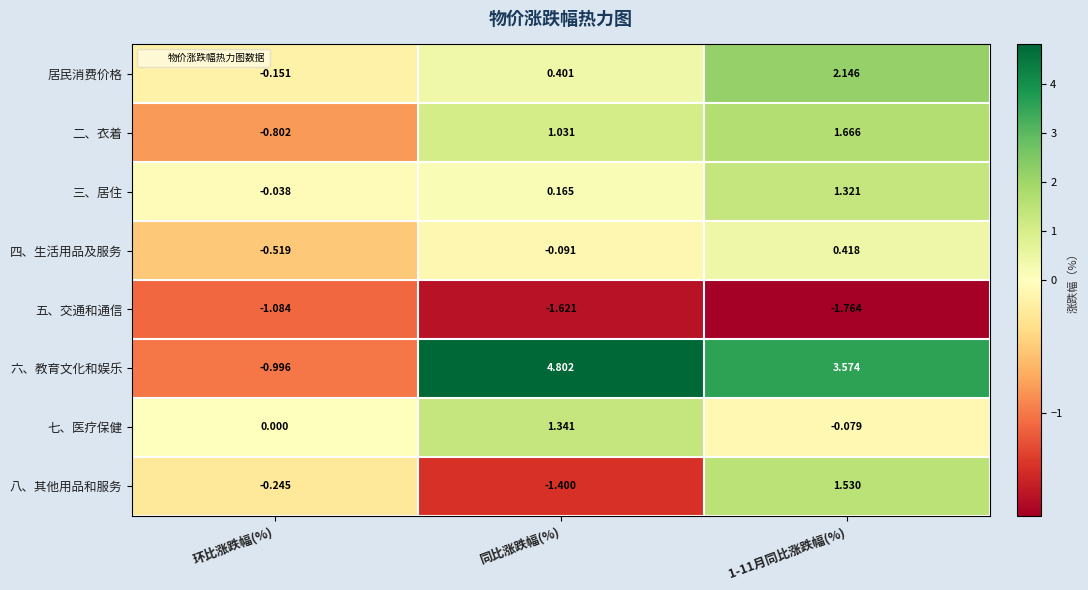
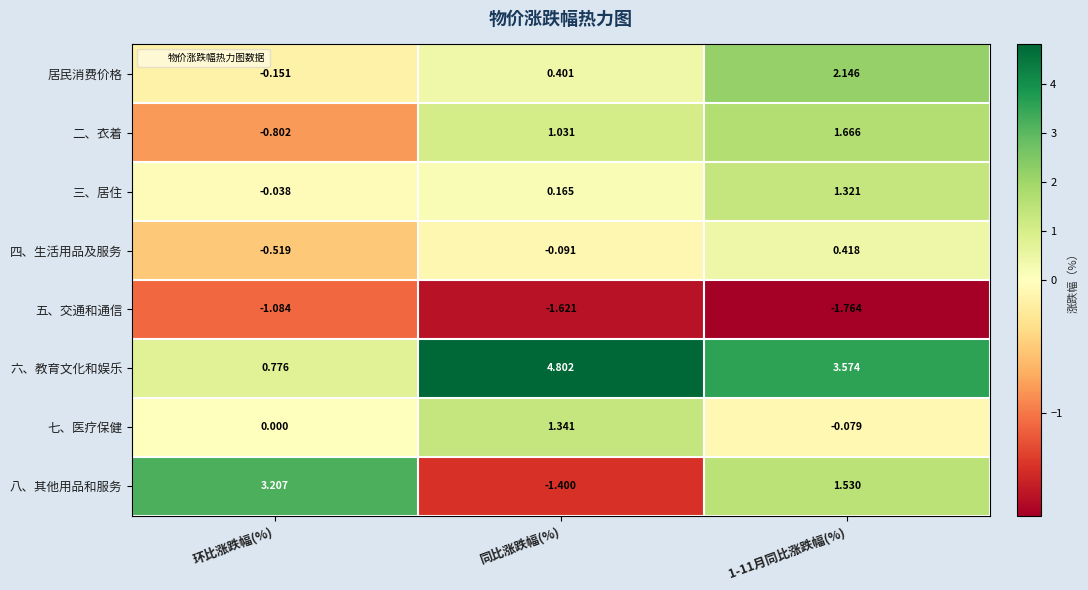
  {
    "居民消费价格": {
      "环比涨跌幅(%)": -0.151,
      "同比涨跌幅(%)": 0.401,
      "1-11月同比涨跌幅(%)": 2.146
    },
    "二、衣着": {
      "环比涨跌幅(%)": -0.802,
      "同比涨跌幅(%)": 1.031,
      "1-11月同比涨跌幅(%)": 1.666
    },
    "三、居住": {
      "环比涨跌幅(%)": -0.038,
      "同比涨跌幅(%)": 0.165,
      "1-11月同比涨跌幅(%)": 1.321
    },
    "四、生活用品及服务": {
      "环比涨跌幅(%)": -0.519,
      "同比涨跌幅(%)": -0.091,
      "1-11月同比涨跌幅(%)": 0.418
    },
    "五、交通和通信": {
      "环比涨跌幅(%)": -1.084,
      "同比涨跌幅(%)": -1.621,
      "1-11月同比涨跌幅(%)": -1.764
    },
    "六、教育文化和娱乐": {
-     "环比涨跌幅(%)": -0.996,
+     "环比涨跌幅(%)": 0.776,
      "同比涨跌幅(%)": 4.802,
      "1-11月同比涨跌幅(%)": 3.574
    },
    "七、医疗保健": {
      "环比涨跌幅(%)": 0.000,
      "同比涨跌幅(%)": 1.341,
      "1-11月同比涨跌幅(%)": -0.079
    },
    "八、其他用品和服务": {
-     "环比涨跌幅(%)": -0.245,
+     "环比涨跌幅(%)": 3.207,
      "同比涨跌幅(%)": -1.400,
      "1-11月同比涨跌幅(%)": 1.530
    }
  }
